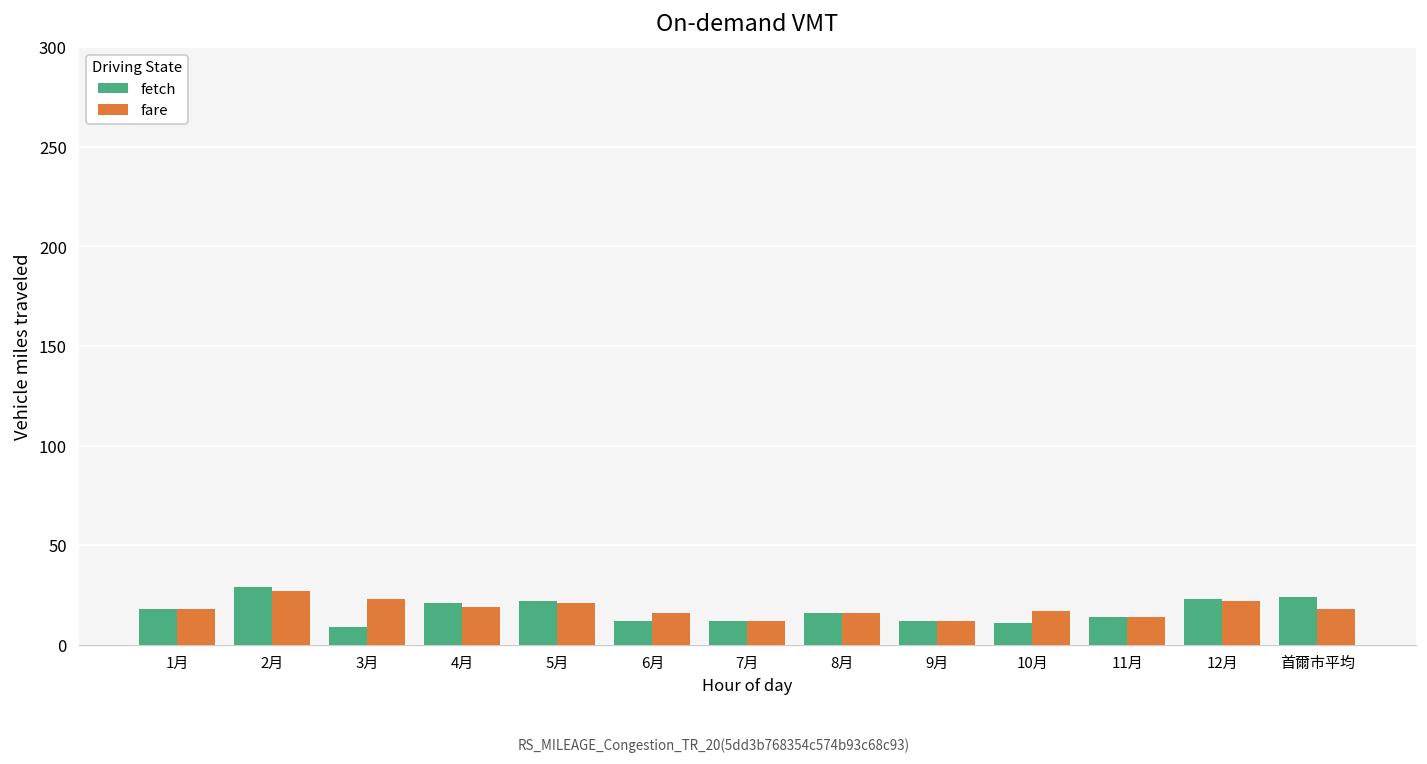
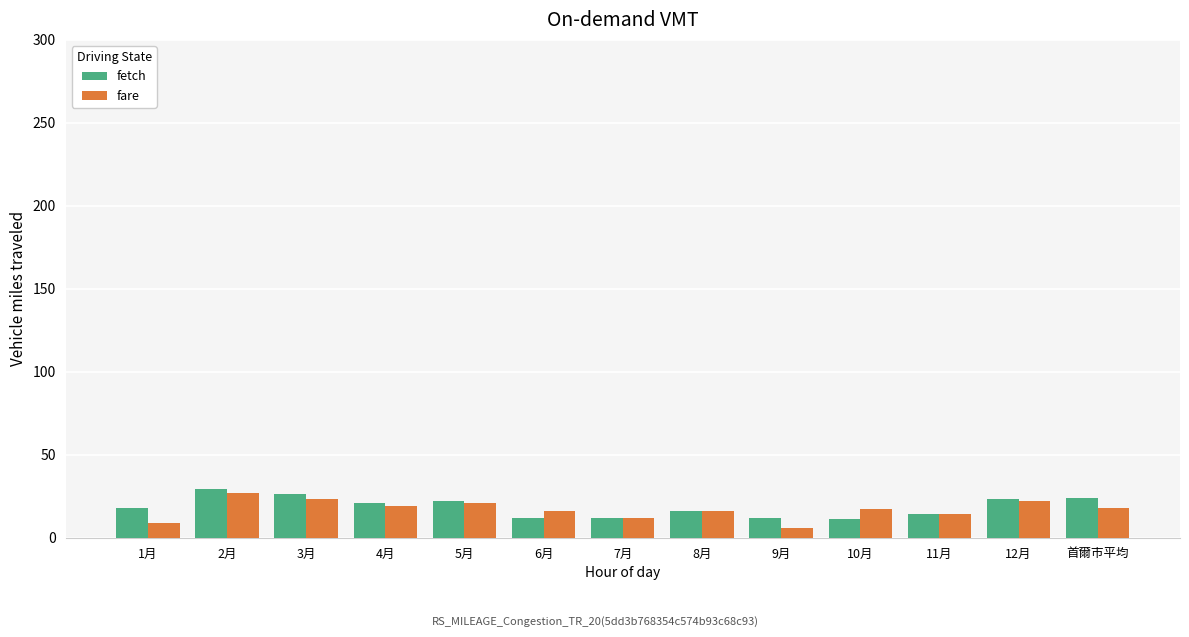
  {
    "fetch": {
      "1月": 18,
      "2月": 29,
-     "3月": 9,
+     "3月": 26,
      "4月": 21,
      "5月": 22,
      "6月": 12,
      "7月": 12,
      "8月": 16,
      "9月": 12,
      "10月": 11,
      "11月": 14,
      "12月": 23,
      "首爾市平均": 24
    },
    "fare": {
-     "1月": 18,
+     "1月": 9,
      "2月": 27,
      "3月": 23,
      "4月": 19,
      "5月": 21,
      "6月": 16,
      "7月": 12,
      "8月": 16,
-     "9月": 12,
+     "9月": 6,
      "10月": 17,
      "11月": 14,
      "12月": 22,
      "首爾市平均": 18
    }
  }
